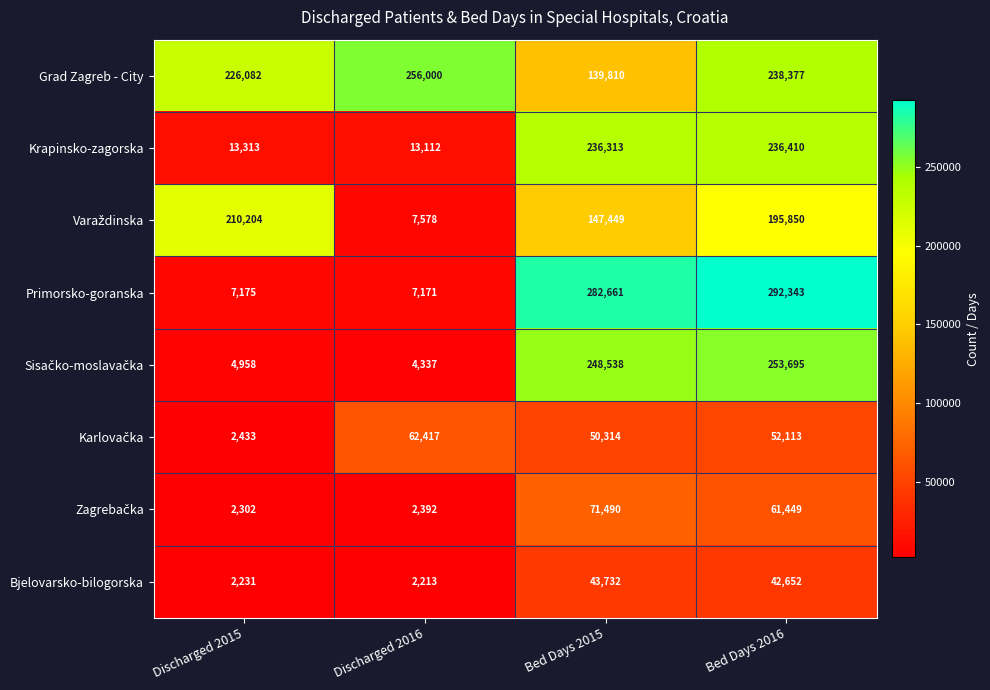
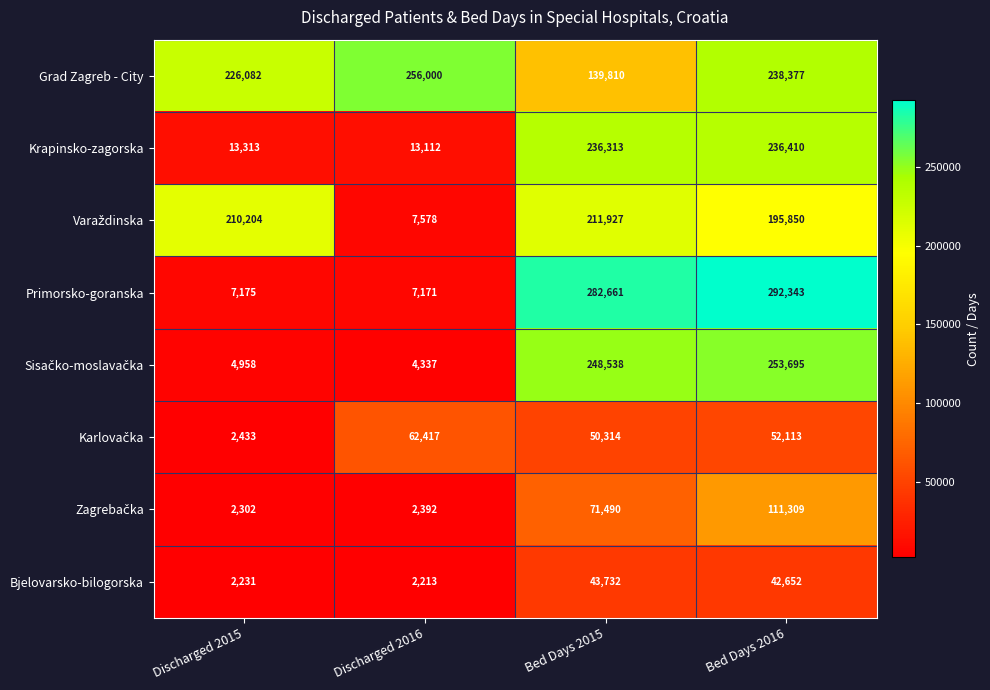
  {
    "Grad Zagreb - City": {
      "Discharged 2015": "226,082",
      "Discharged 2016": "256,000",
      "Bed Days 2015": "139,810",
      "Bed Days 2016": "238,377"
    },
    "Krapinsko-zagorska": {
      "Discharged 2015": "13,313",
      "Discharged 2016": "13,112",
      "Bed Days 2015": "236,313",
      "Bed Days 2016": "236,410"
    },
    "Varaždinska": {
      "Discharged 2015": "210,204",
      "Discharged 2016": "7,578",
-     "Bed Days 2015": "147,449",
+     "Bed Days 2015": "211,927",
      "Bed Days 2016": "195,850"
    },
    "Primorsko-goranska": {
      "Discharged 2015": "7,175",
      "Discharged 2016": "7,171",
      "Bed Days 2015": "282,661",
      "Bed Days 2016": "292,343"
    },
    "Sisačko-moslavačka": {
      "Discharged 2015": "4,958",
      "Discharged 2016": "4,337",
      "Bed Days 2015": "248,538",
      "Bed Days 2016": "253,695"
    },
    "Karlovačka": {
      "Discharged 2015": "2,433",
      "Discharged 2016": "62,417",
      "Bed Days 2015": "50,314",
      "Bed Days 2016": "52,113"
    },
    "Zagrebačka": {
      "Discharged 2015": "2,302",
      "Discharged 2016": "2,392",
      "Bed Days 2015": "71,490",
-     "Bed Days 2016": "61,449"
+     "Bed Days 2016": "111,309"
    },
    "Bjelovarsko-bilogorska": {
      "Discharged 2015": "2,231",
      "Discharged 2016": "2,213",
      "Bed Days 2015": "43,732",
      "Bed Days 2016": "42,652"
    }
  }
